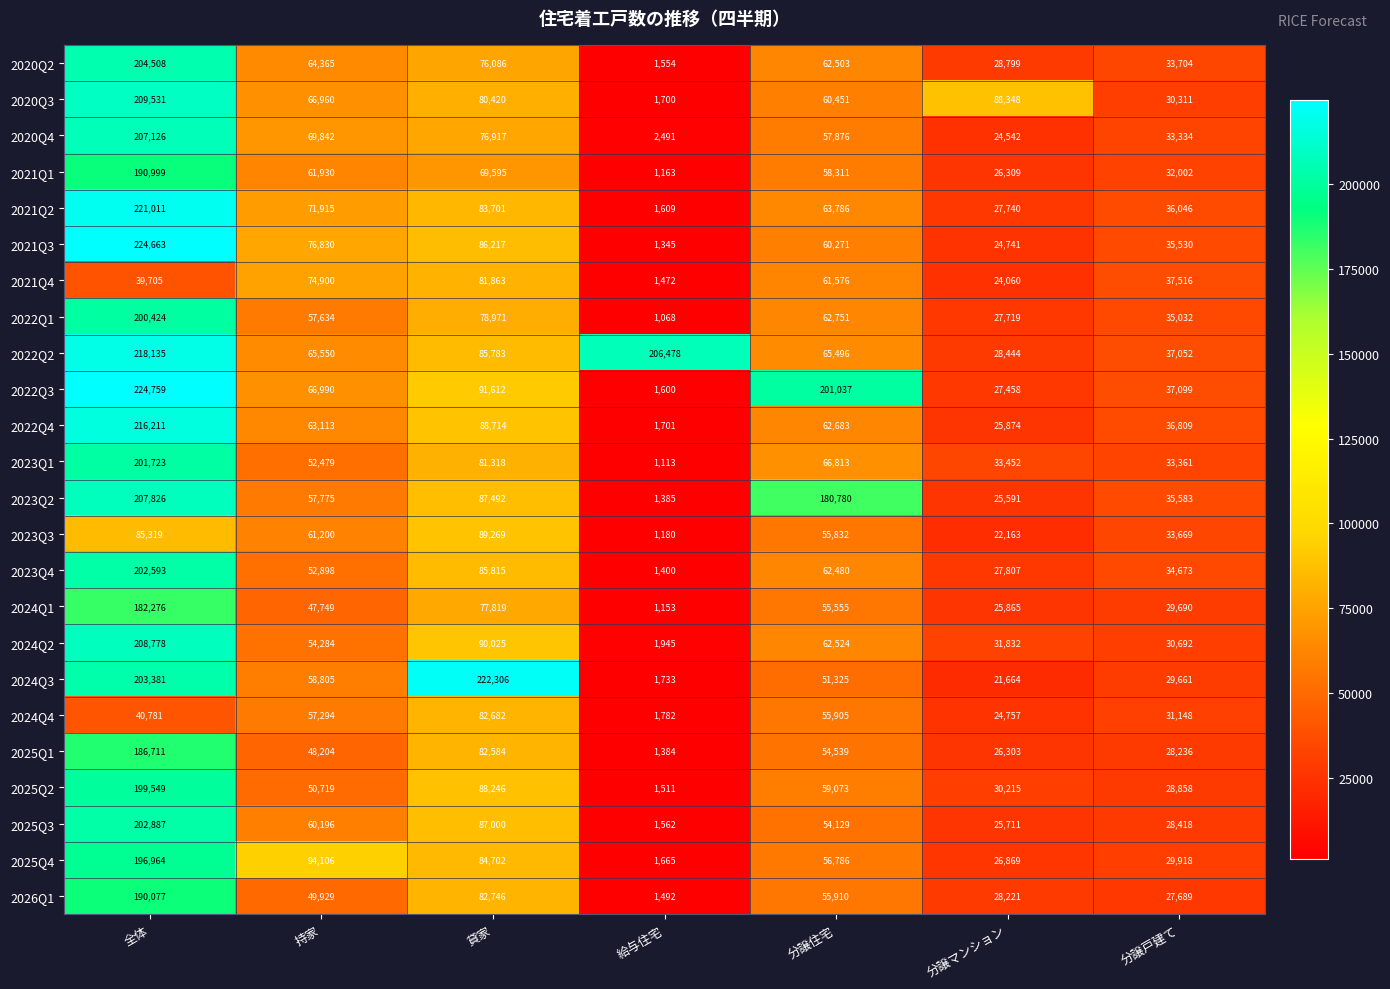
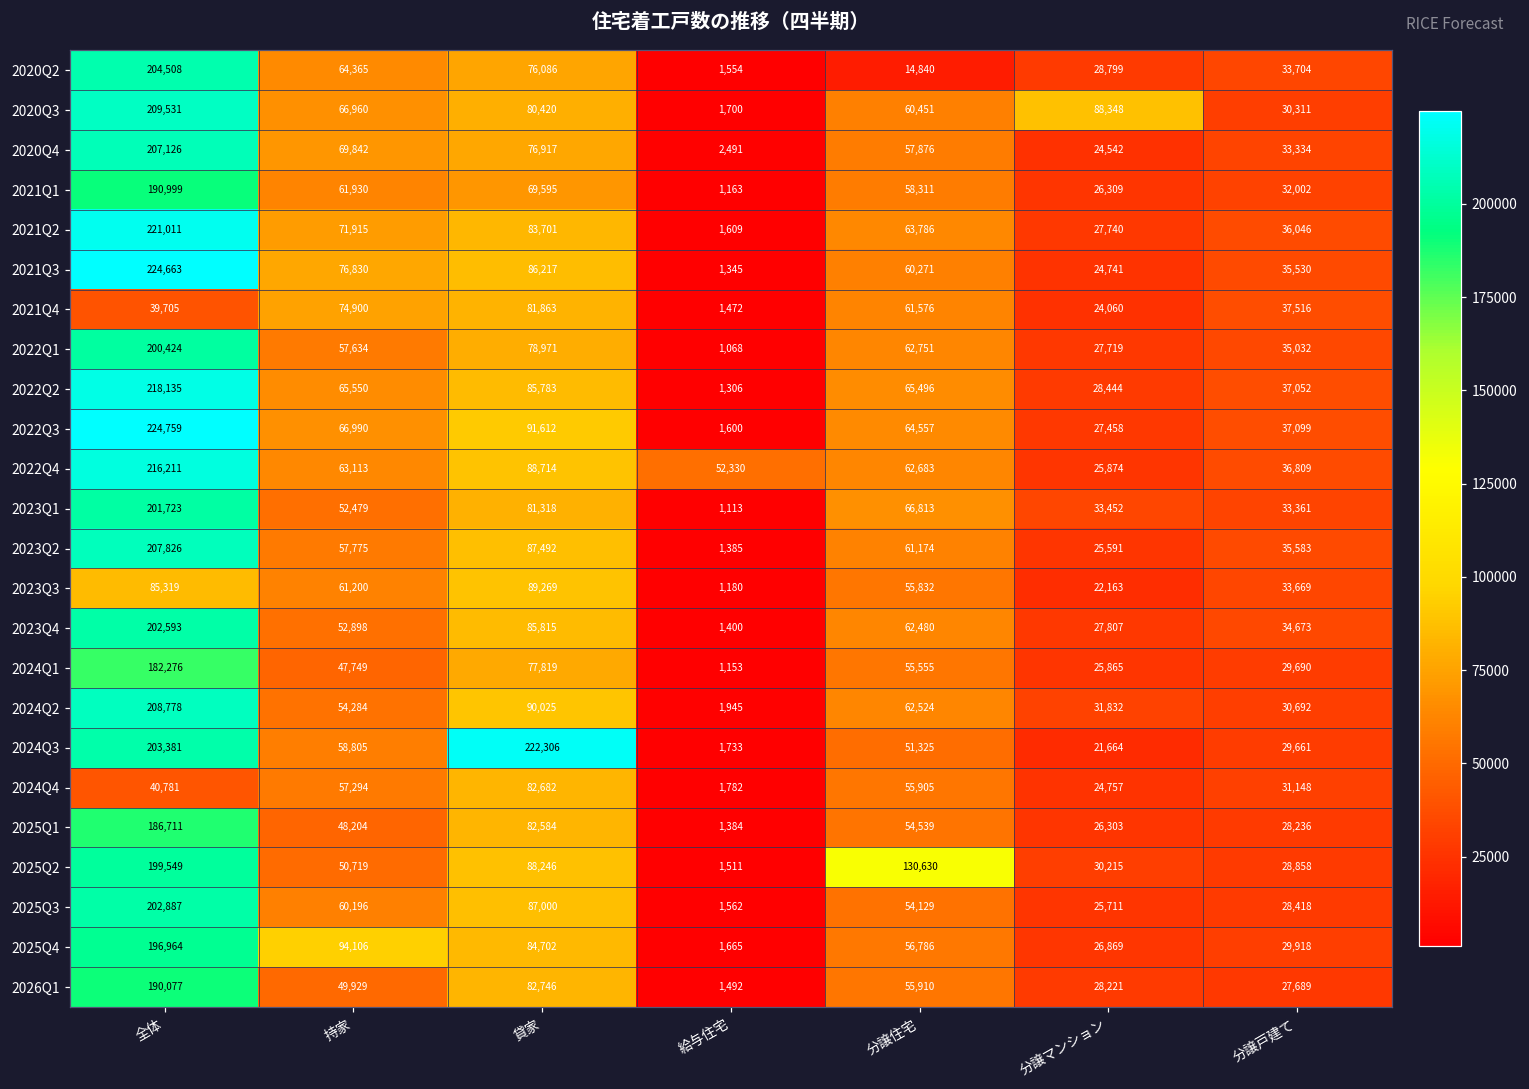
  {
    "2020Q2": {
      "全体": "204,508",
      "持家": "64,365",
      "貸家": "76,086",
      "給与住宅": "1,554",
-     "分譲住宅": "62,503",
+     "分譲住宅": "14,840",
      "分譲マンション": "28,799",
      "分譲戸建て": "33,704"
    },
    "2020Q3": {
      "全体": "209,531",
      "持家": "66,960",
      "貸家": "80,420",
      "給与住宅": "1,700",
      "分譲住宅": "60,451",
      "分譲マンション": "88,348",
      "分譲戸建て": "30,311"
    },
    "2020Q4": {
      "全体": "207,126",
      "持家": "69,842",
      "貸家": "76,917",
      "給与住宅": "2,491",
      "分譲住宅": "57,876",
      "分譲マンション": "24,542",
      "分譲戸建て": "33,334"
    },
    "2021Q1": {
      "全体": "190,999",
      "持家": "61,930",
      "貸家": "69,595",
      "給与住宅": "1,163",
      "分譲住宅": "58,311",
      "分譲マンション": "26,309",
      "分譲戸建て": "32,002"
    },
    "2021Q2": {
      "全体": "221,011",
      "持家": "71,915",
      "貸家": "83,701",
      "給与住宅": "1,609",
      "分譲住宅": "63,786",
      "分譲マンション": "27,740",
      "分譲戸建て": "36,046"
    },
    "2021Q3": {
      "全体": "224,663",
      "持家": "76,830",
      "貸家": "86,217",
      "給与住宅": "1,345",
      "分譲住宅": "60,271",
      "分譲マンション": "24,741",
      "分譲戸建て": "35,530"
    },
    "2021Q4": {
      "全体": "39,705",
      "持家": "74,900",
      "貸家": "81,863",
      "給与住宅": "1,472",
      "分譲住宅": "61,576",
      "分譲マンション": "24,060",
      "分譲戸建て": "37,516"
    },
    "2022Q1": {
      "全体": "200,424",
      "持家": "57,634",
      "貸家": "78,971",
      "給与住宅": "1,068",
      "分譲住宅": "62,751",
      "分譲マンション": "27,719",
      "分譲戸建て": "35,032"
    },
    "2022Q2": {
      "全体": "218,135",
      "持家": "65,550",
      "貸家": "85,783",
-     "給与住宅": "206,478",
+     "給与住宅": "1,306",
      "分譲住宅": "65,496",
      "分譲マンション": "28,444",
      "分譲戸建て": "37,052"
    },
    "2022Q3": {
      "全体": "224,759",
      "持家": "66,990",
      "貸家": "91,612",
      "給与住宅": "1,600",
-     "分譲住宅": "201,037",
+     "分譲住宅": "64,557",
      "分譲マンション": "27,458",
      "分譲戸建て": "37,099"
    },
    "2022Q4": {
      "全体": "216,211",
      "持家": "63,113",
      "貸家": "88,714",
-     "給与住宅": "1,701",
+     "給与住宅": "52,330",
      "分譲住宅": "62,683",
      "分譲マンション": "25,874",
      "分譲戸建て": "36,809"
    },
    "2023Q1": {
      "全体": "201,723",
      "持家": "52,479",
      "貸家": "81,318",
      "給与住宅": "1,113",
      "分譲住宅": "66,813",
      "分譲マンション": "33,452",
      "分譲戸建て": "33,361"
    },
    "2023Q2": {
      "全体": "207,826",
      "持家": "57,775",
      "貸家": "87,492",
      "給与住宅": "1,385",
-     "分譲住宅": "180,780",
+     "分譲住宅": "61,174",
      "分譲マンション": "25,591",
      "分譲戸建て": "35,583"
    },
    "2023Q3": {
      "全体": "85,319",
      "持家": "61,200",
      "貸家": "89,269",
      "給与住宅": "1,180",
      "分譲住宅": "55,832",
      "分譲マンション": "22,163",
      "分譲戸建て": "33,669"
    },
    "2023Q4": {
      "全体": "202,593",
      "持家": "52,898",
      "貸家": "85,815",
      "給与住宅": "1,400",
      "分譲住宅": "62,480",
      "分譲マンション": "27,807",
      "分譲戸建て": "34,673"
    },
    "2024Q1": {
      "全体": "182,276",
      "持家": "47,749",
      "貸家": "77,819",
      "給与住宅": "1,153",
      "分譲住宅": "55,555",
      "分譲マンション": "25,865",
      "分譲戸建て": "29,690"
    },
    "2024Q2": {
      "全体": "208,778",
      "持家": "54,284",
      "貸家": "90,025",
      "給与住宅": "1,945",
      "分譲住宅": "62,524",
      "分譲マンション": "31,832",
      "分譲戸建て": "30,692"
    },
    "2024Q3": {
      "全体": "203,381",
      "持家": "58,805",
      "貸家": "222,306",
      "給与住宅": "1,733",
      "分譲住宅": "51,325",
      "分譲マンション": "21,664",
      "分譲戸建て": "29,661"
    },
    "2024Q4": {
      "全体": "40,781",
      "持家": "57,294",
      "貸家": "82,682",
      "給与住宅": "1,782",
      "分譲住宅": "55,905",
      "分譲マンション": "24,757",
      "分譲戸建て": "31,148"
    },
    "2025Q1": {
      "全体": "186,711",
      "持家": "48,204",
      "貸家": "82,584",
      "給与住宅": "1,384",
      "分譲住宅": "54,539",
      "分譲マンション": "26,303",
      "分譲戸建て": "28,236"
    },
    "2025Q2": {
      "全体": "199,549",
      "持家": "50,719",
      "貸家": "88,246",
      "給与住宅": "1,511",
-     "分譲住宅": "59,073",
+     "分譲住宅": "130,630",
      "分譲マンション": "30,215",
      "分譲戸建て": "28,858"
    },
    "2025Q3": {
      "全体": "202,887",
      "持家": "60,196",
      "貸家": "87,000",
      "給与住宅": "1,562",
      "分譲住宅": "54,129",
      "分譲マンション": "25,711",
      "分譲戸建て": "28,418"
    },
    "2025Q4": {
      "全体": "196,964",
      "持家": "94,106",
      "貸家": "84,702",
      "給与住宅": "1,665",
      "分譲住宅": "56,786",
      "分譲マンション": "26,869",
      "分譲戸建て": "29,918"
    },
    "2026Q1": {
      "全体": "190,077",
      "持家": "49,929",
      "貸家": "82,746",
      "給与住宅": "1,492",
      "分譲住宅": "55,910",
      "分譲マンション": "28,221",
      "分譲戸建て": "27,689"
    }
  }
